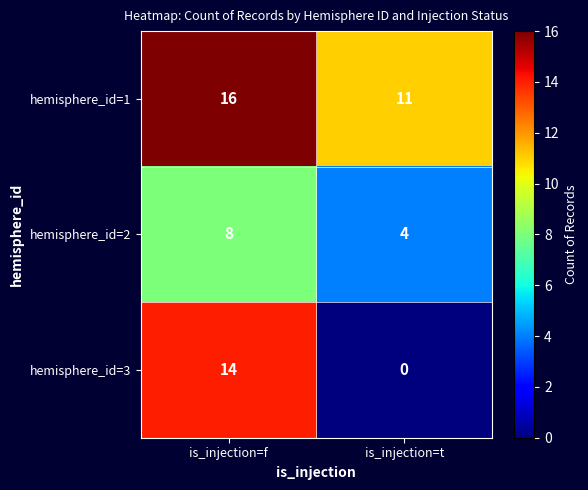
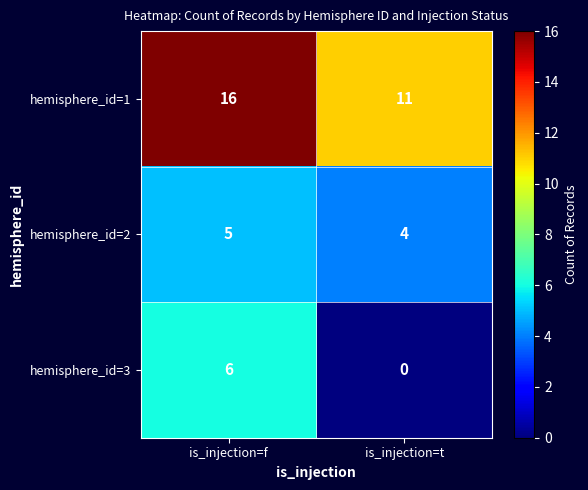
  {
    "hemisphere_id=1": {
      "is_injection=f": 16,
      "is_injection=t": 11
    },
    "hemisphere_id=2": {
-     "is_injection=f": 8,
+     "is_injection=f": 5,
      "is_injection=t": 4
    },
    "hemisphere_id=3": {
-     "is_injection=f": 14,
+     "is_injection=f": 6,
      "is_injection=t": 0
    }
  }
